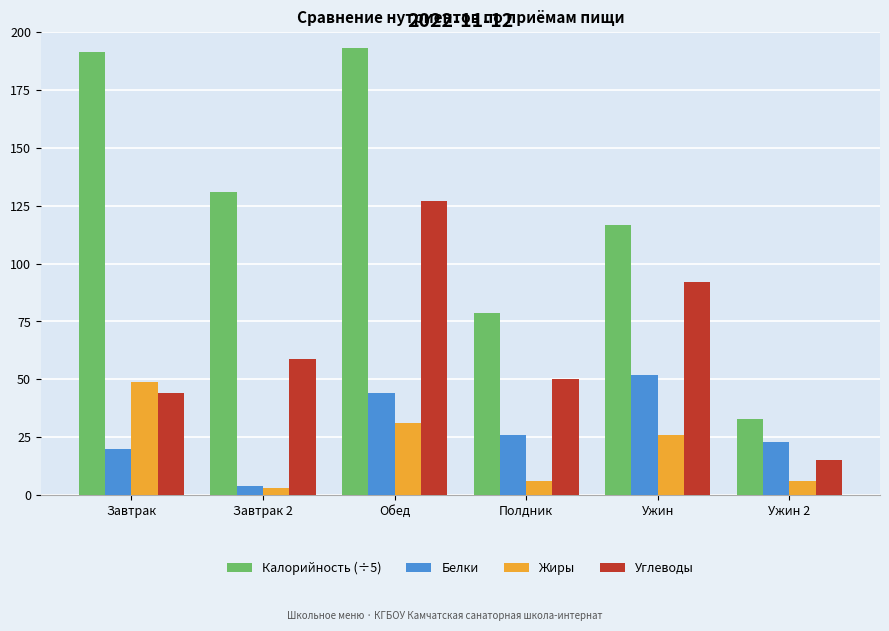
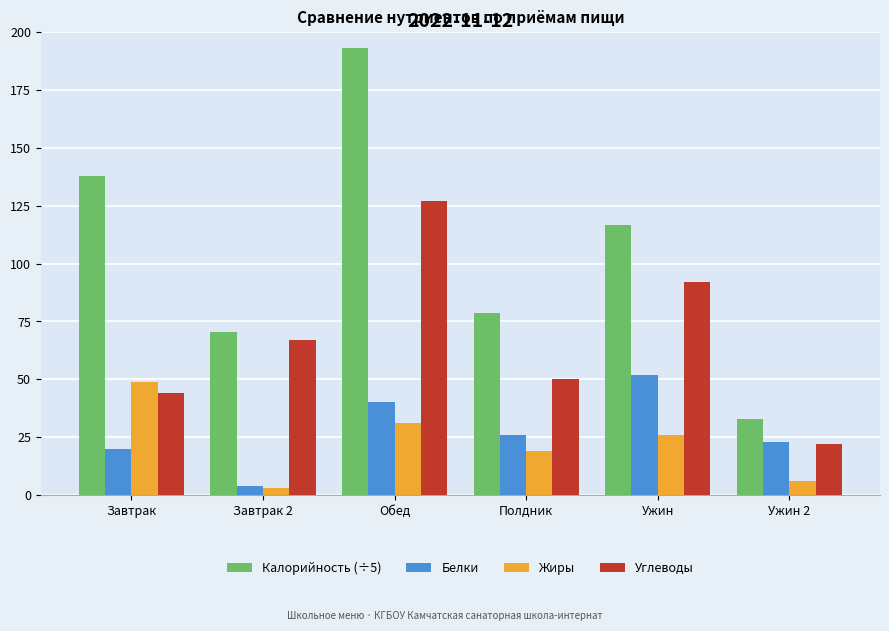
  {
    "Калорийность (÷5)": {
-     "Завтрак": 192,
-     "Завтрак 2": 131,
+     "Завтрак": 138,
+     "Завтрак 2": 71,
      "Обед": 193,
      "Полдник": 79,
      "Ужин": 117,
      "Ужин 2": 33
    },
    "Белки": {
      "Завтрак": 20,
      "Завтрак 2": 4,
-     "Обед": 44,
+     "Обед": 40,
      "Полдник": 26,
      "Ужин": 52,
      "Ужин 2": 23
    },
    "Жиры": {
      "Завтрак": 49,
      "Завтрак 2": 3,
      "Обед": 31,
-     "Полдник": 6,
+     "Полдник": 19,
      "Ужин": 26,
      "Ужин 2": 6
    },
    "Углеводы": {
      "Завтрак": 44,
-     "Завтрак 2": 59,
+     "Завтрак 2": 67,
      "Обед": 127,
      "Полдник": 50,
      "Ужин": 92,
-     "Ужин 2": 15
+     "Ужин 2": 22
    }
  }
